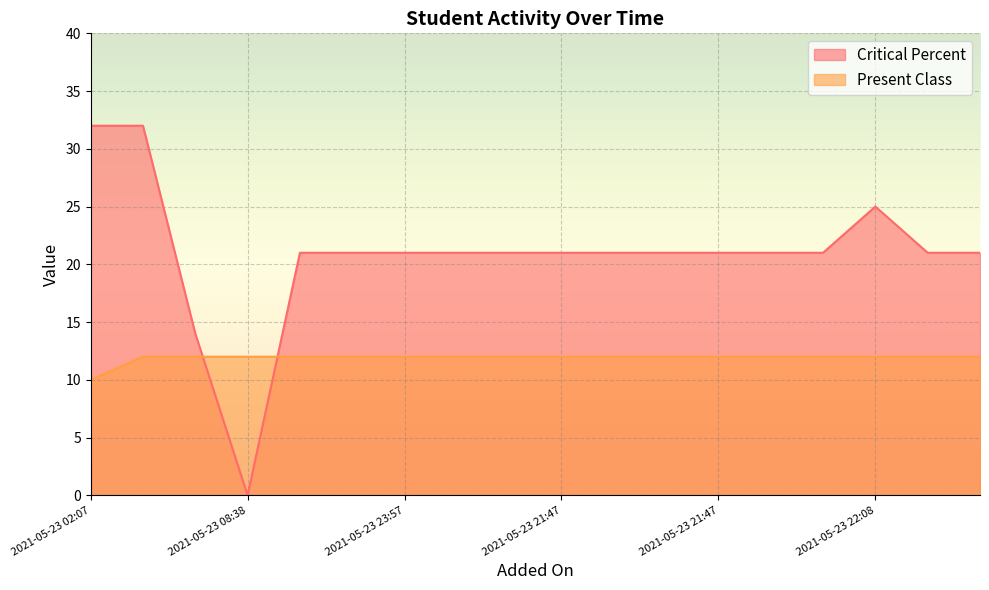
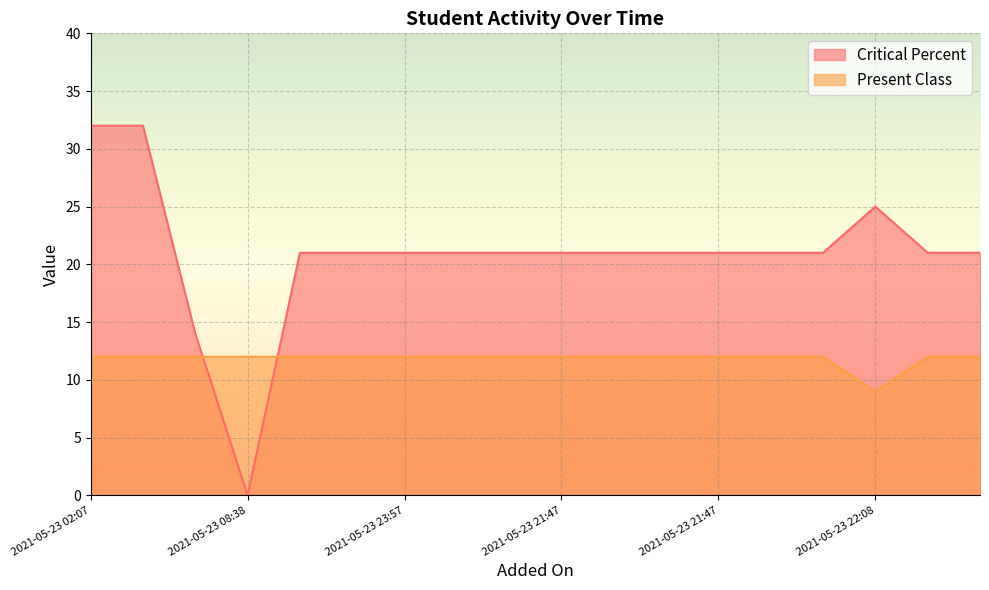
  {
    "Critical Percent": {
      "2021-05-23 02:07": 32,
      "2021-05-23 08:38": 0,
      "2021-05-23 23:57": 21,
      "2021-05-23 22:08": 25
    },
    "Present Class": {
-     "2021-05-23 02:07": 10,
+     "2021-05-23 02:07": 12,
      "2021-05-23 08:38": 12,
      "2021-05-23 23:57": 12,
-     "2021-05-23 22:08": 12
+     "2021-05-23 22:08": 9
    }
  }
